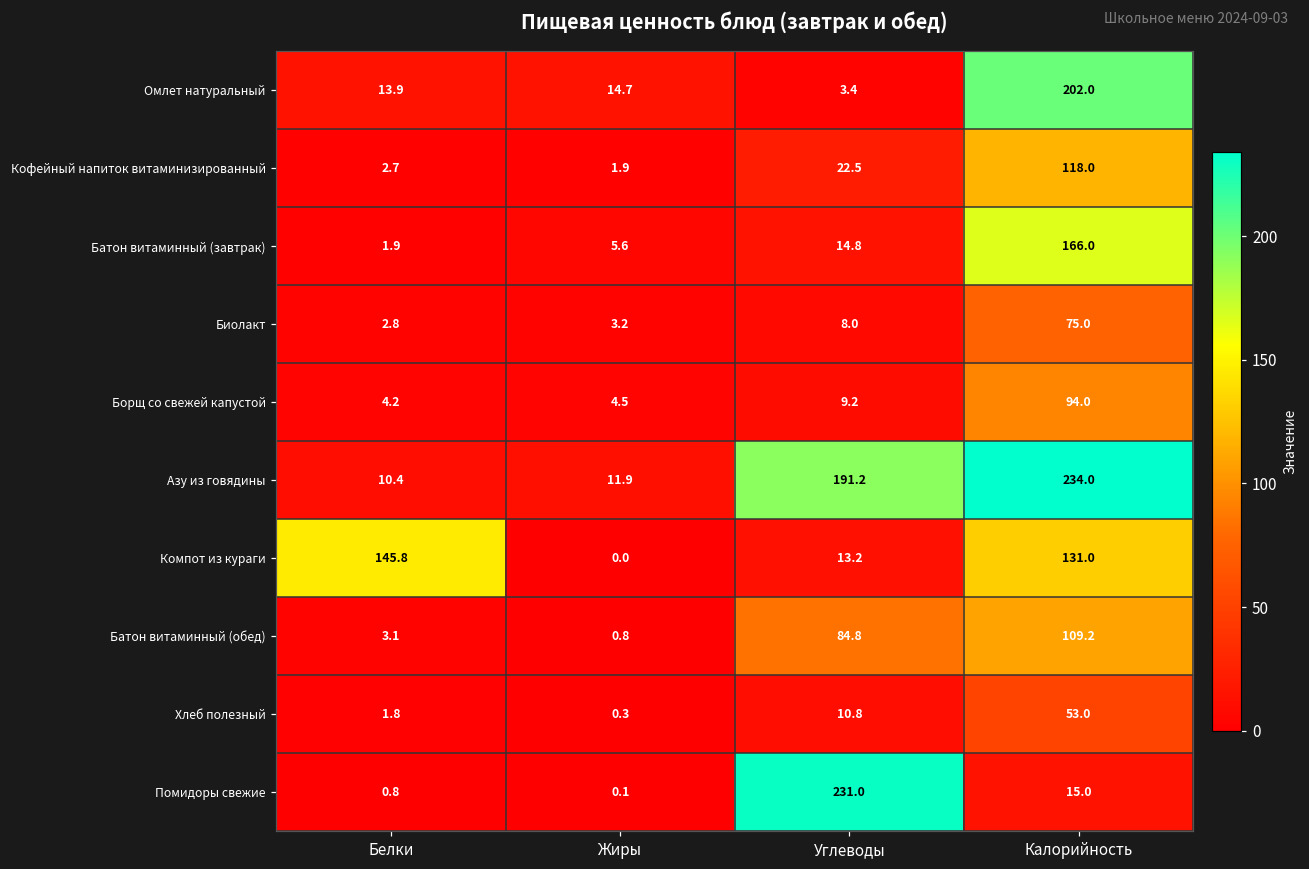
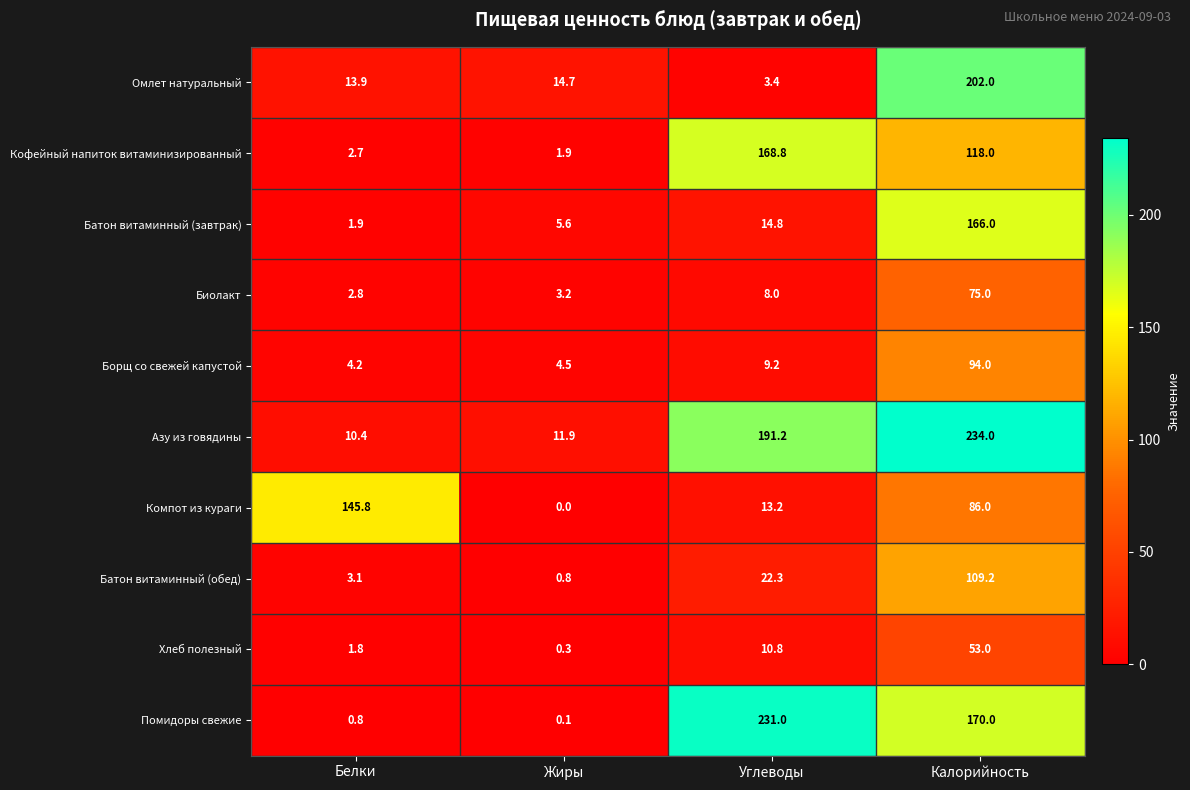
  {
    "Омлет натуральный": {
      "Белки": 13.9,
      "Жиры": 14.7,
      "Углеводы": 3.4,
      "Калорийность": 202.0
    },
    "Кофейный напиток витаминизированный": {
      "Белки": 2.7,
      "Жиры": 1.9,
-     "Углеводы": 22.5,
+     "Углеводы": 168.8,
      "Калорийность": 118.0
    },
    "Батон витаминный (завтрак)": {
      "Белки": 1.9,
      "Жиры": 5.6,
      "Углеводы": 14.8,
      "Калорийность": 166.0
    },
    "Биолакт": {
      "Белки": 2.8,
      "Жиры": 3.2,
      "Углеводы": 8.0,
      "Калорийность": 75.0
    },
    "Борщ со свежей капустой": {
      "Белки": 4.2,
      "Жиры": 4.5,
      "Углеводы": 9.2,
      "Калорийность": 94.0
    },
    "Азу из говядины": {
      "Белки": 10.4,
      "Жиры": 11.9,
      "Углеводы": 191.2,
      "Калорийность": 234.0
    },
    "Компот из кураги": {
      "Белки": 145.8,
      "Жиры": 0.0,
      "Углеводы": 13.2,
-     "Калорийность": 131.0
+     "Калорийность": 86.0
    },
    "Батон витаминный (обед)": {
      "Белки": 3.1,
      "Жиры": 0.8,
-     "Углеводы": 84.8,
+     "Углеводы": 22.3,
      "Калорийность": 109.2
    },
    "Хлеб полезный": {
      "Белки": 1.8,
      "Жиры": 0.3,
      "Углеводы": 10.8,
      "Калорийность": 53.0
    },
    "Помидоры свежие": {
      "Белки": 0.8,
      "Жиры": 0.1,
      "Углеводы": 231.0,
-     "Калорийность": 15.0
+     "Калорийность": 170.0
    }
  }
